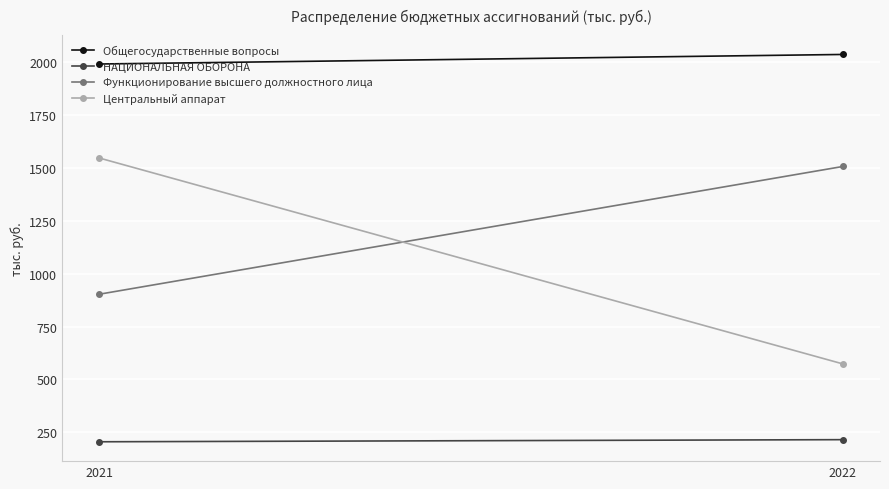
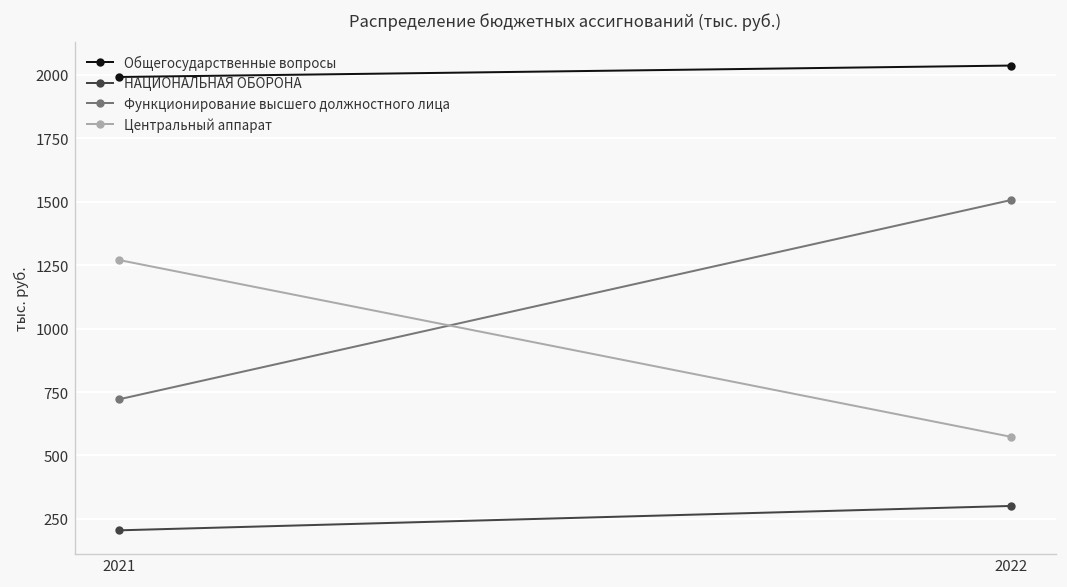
  {
    "Общегосударственные вопросы": {
      "2021": 1990,
      "2022": 2040
    },
    "НАЦИОНАЛЬНАЯ ОБОРОНА": {
      "2021": 210,
-     "2022": 220
+     "2022": 300
    },
    "Функционирование высшего должностного лица": {
-     "2021": 900,
+     "2021": 720,
      "2022": 1510
    },
    "Центральный аппарат": {
-     "2021": 1550,
+     "2021": 1270,
      "2022": 570
    }
  }
